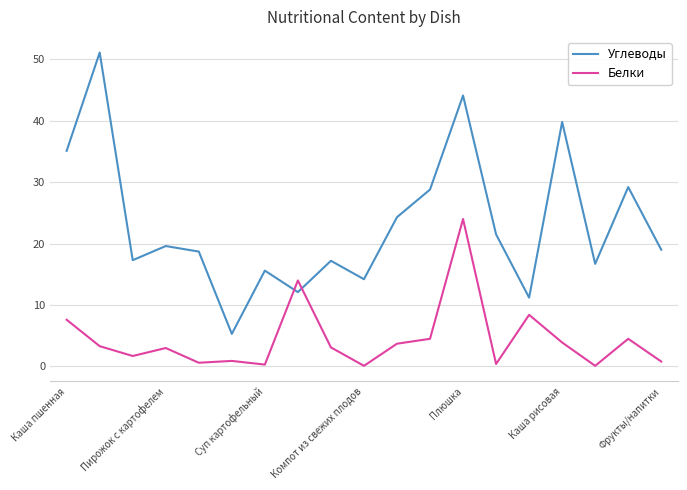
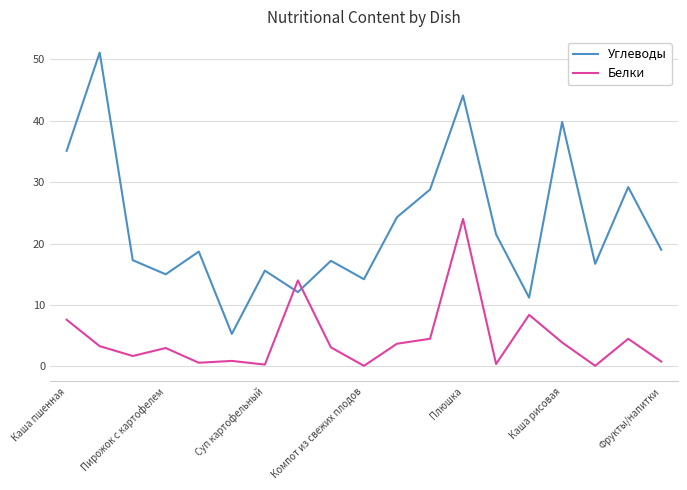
  {
    "Углеводы": {
      "Каша пшенная": 35,
-     "Пирожок с картофелем": 20,
+     "Пирожок с картофелем": 15,
      "Суп картофельный": 16,
      "Компот из свежих плодов": 14,
      "Плюшка": 44,
      "Каша рисовая": 40,
      "Фрукты/напитки": 19
    },
    "Белки": {
      "Каша пшенная": 8,
      "Пирожок с картофелем": 3,
      "Суп картофельный": 0,
      "Компот из свежих плодов": 0,
      "Плюшка": 24,
      "Каша рисовая": 4,
      "Фрукты/напитки": 1
    }
  }
